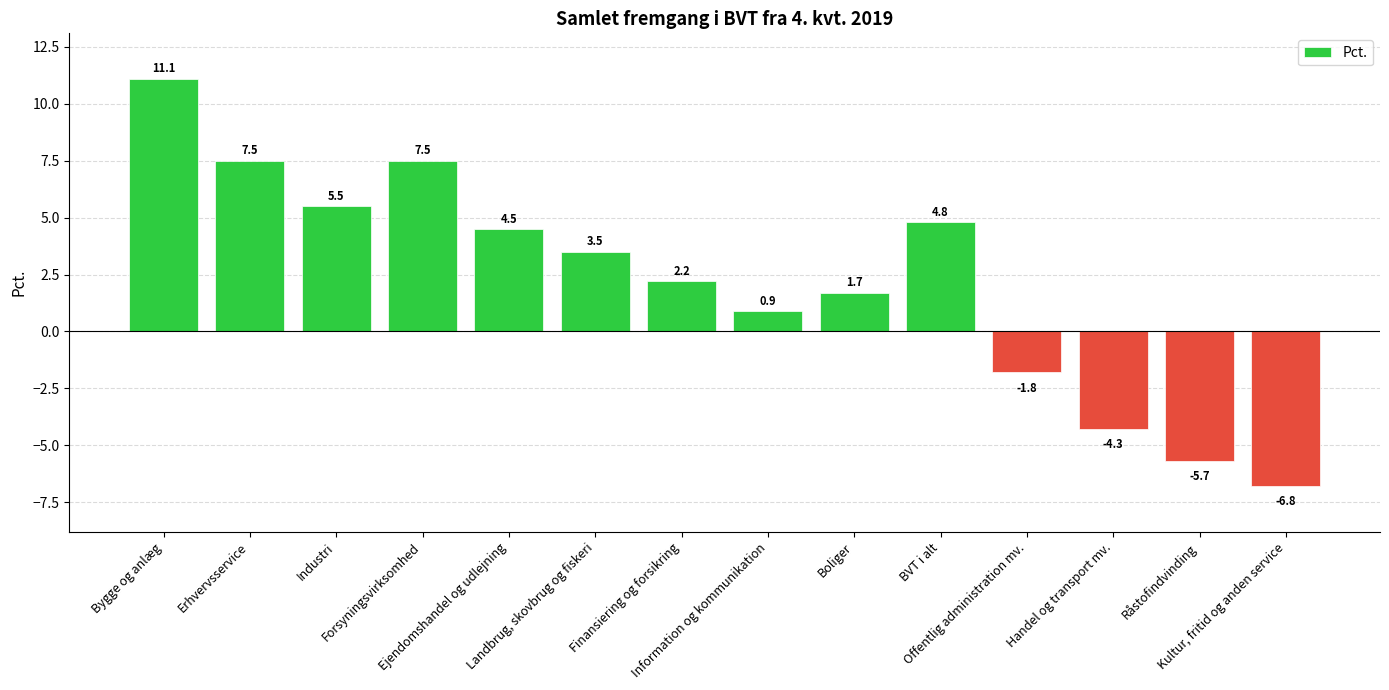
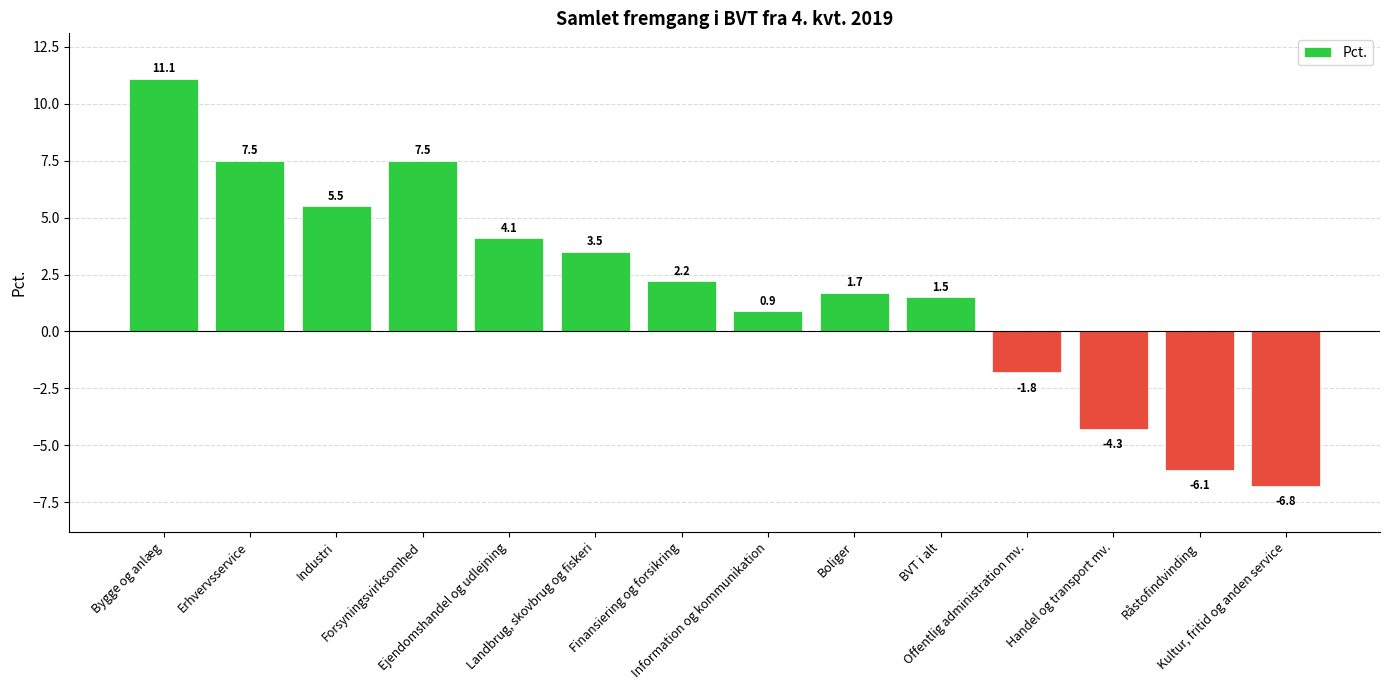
  {
    "Bygge og anlæg": 11.1,
    "Erhvervsservice": 7.5,
    "Industri": 5.5,
    "Forsyningsvirksomhed": 7.5,
-   "Ejendomshandel og udlejning": 4.5,
+   "Ejendomshandel og udlejning": 4.1,
    "Landbrug, skovbrug og fiskeri": 3.5,
    "Finansiering og forsikring": 2.2,
    "Information og kommunikation": 0.9,
    "Boliger": 1.7,
-   "BVT i alt": 4.8,
+   "BVT i alt": 1.5,
    "Offentlig administration mv.": -1.8,
    "Handel og transport mv.": -4.3,
-   "Råstofindvinding": -5.7,
+   "Råstofindvinding": -6.1,
    "Kultur, fritid og anden service": -6.8
  }
